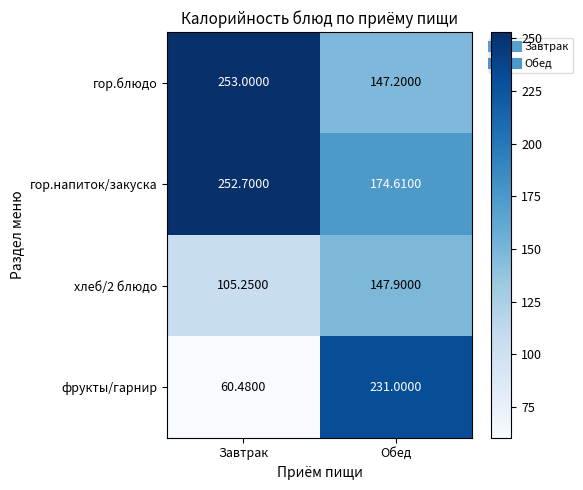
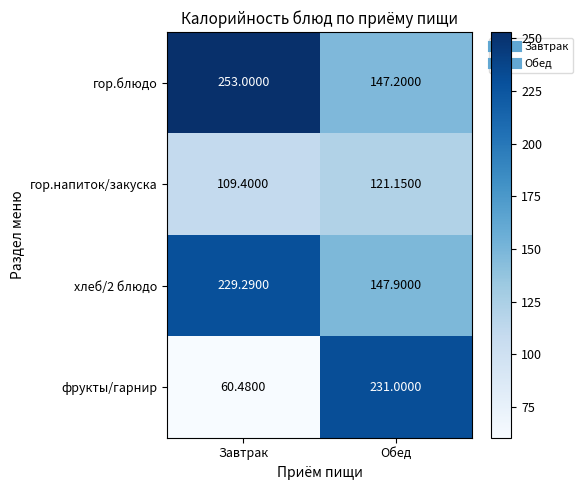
  {
    "гор.блюдо": {
      "Завтрак": 253.0000,
      "Обед": 147.2000
    },
    "гор.напиток/закуска": {
-     "Завтрак": 252.7000,
-     "Обед": 174.6100
+     "Завтрак": 109.4000,
+     "Обед": 121.1500
    },
    "хлеб/2 блюдо": {
-     "Завтрак": 105.2500,
+     "Завтрак": 229.2900,
      "Обед": 147.9000
    },
    "фрукты/гарнир": {
      "Завтрак": 60.4800,
      "Обед": 231.0000
    }
  }
